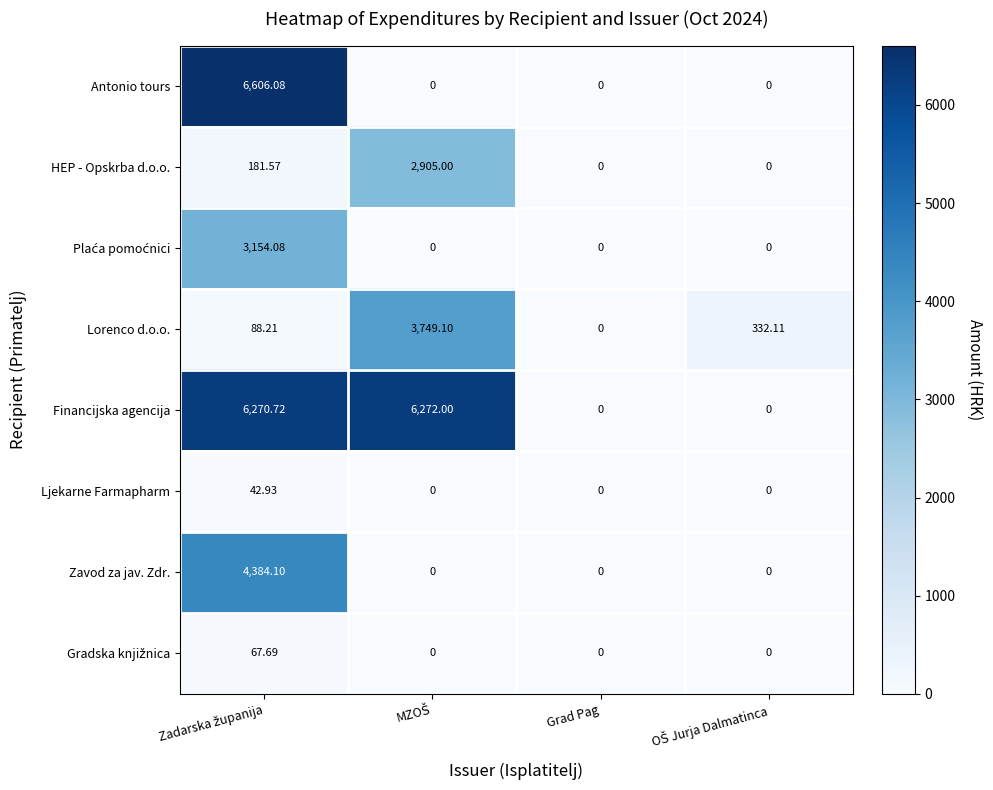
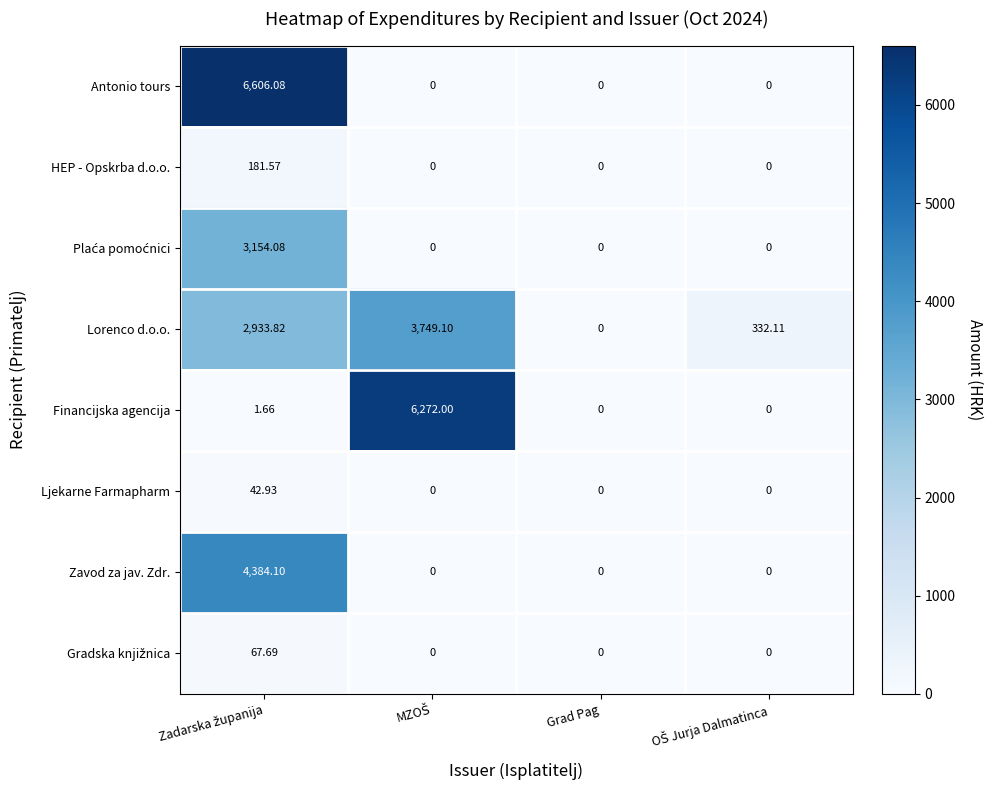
  {
    "Antonio tours": {
      "Zadarska županija": "6,606.08",
      "MZOŠ": "0",
      "Grad Pag": "0",
      "OŠ Jurja Dalmatinca": "0"
    },
    "HEP - Opskrba d.o.o.": {
      "Zadarska županija": "181.57",
-     "MZOŠ": "2,905.00",
+     "MZOŠ": "0",
      "Grad Pag": "0",
      "OŠ Jurja Dalmatinca": "0"
    },
    "Plaća pomoćnici": {
      "Zadarska županija": "3,154.08",
      "MZOŠ": "0",
      "Grad Pag": "0",
      "OŠ Jurja Dalmatinca": "0"
    },
    "Lorenco d.o.o.": {
-     "Zadarska županija": "88.21",
+     "Zadarska županija": "2,933.82",
      "MZOŠ": "3,749.10",
      "Grad Pag": "0",
      "OŠ Jurja Dalmatinca": "332.11"
    },
    "Financijska agencija": {
-     "Zadarska županija": "6,270.72",
+     "Zadarska županija": "1.66",
      "MZOŠ": "6,272.00",
      "Grad Pag": "0",
      "OŠ Jurja Dalmatinca": "0"
    },
    "Ljekarne Farmapharm": {
      "Zadarska županija": "42.93",
      "MZOŠ": "0",
      "Grad Pag": "0",
      "OŠ Jurja Dalmatinca": "0"
    },
    "Zavod za jav. Zdr.": {
      "Zadarska županija": "4,384.10",
      "MZOŠ": "0",
      "Grad Pag": "0",
      "OŠ Jurja Dalmatinca": "0"
    },
    "Gradska knjižnica": {
      "Zadarska županija": "67.69",
      "MZOŠ": "0",
      "Grad Pag": "0",
      "OŠ Jurja Dalmatinca": "0"
    }
  }
